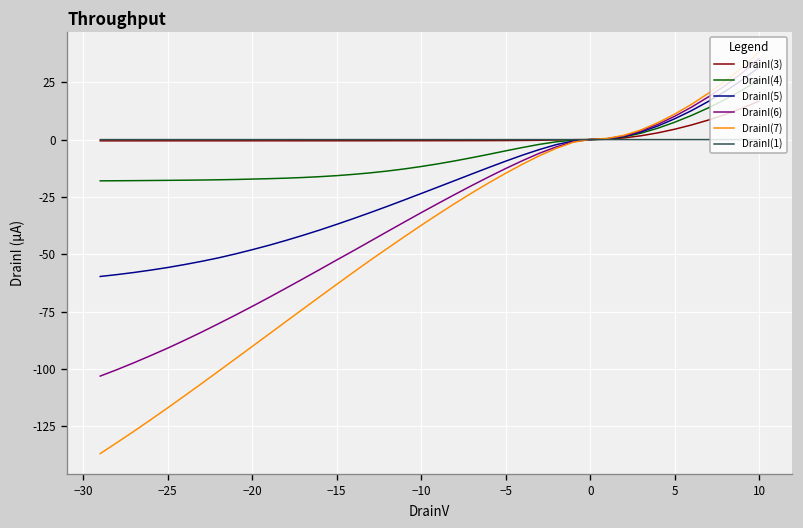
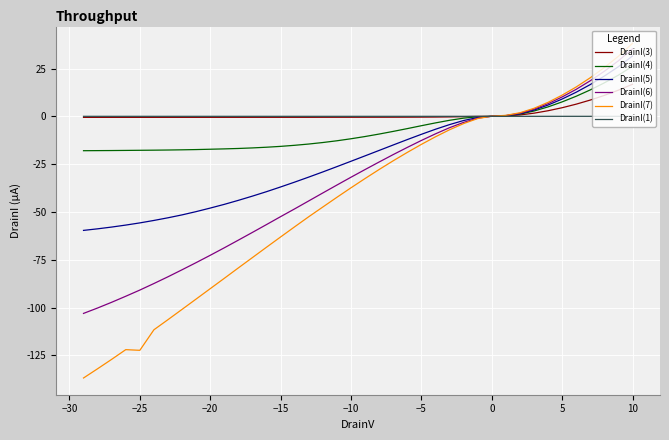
  {
    "DrainI(3)": {
      "5": 5
    },
    "DrainI(4)": {
      "−25": -18,
      "−20": -17,
      "−15": -16,
      "−10": -12,
      "−5": -5,
      "5": 8
    },
    "DrainI(5)": {
      "−25": -56,
      "−20": -48,
      "−15": -37,
      "−10": -23,
      "−5": -9
    },
    "DrainI(6)": {
      "−25": -91,
      "−20": -73,
      "−15": -52,
      "−10": -32,
      "−5": -13
    },
    "DrainI(7)": {
-     "−25": -117,
+     "−25": -122,
      "−20": -90,
      "−15": -63,
      "−10": -37,
      "−5": -15
    },
    "DrainI(1)": {
      "5": 0
    }
  }
